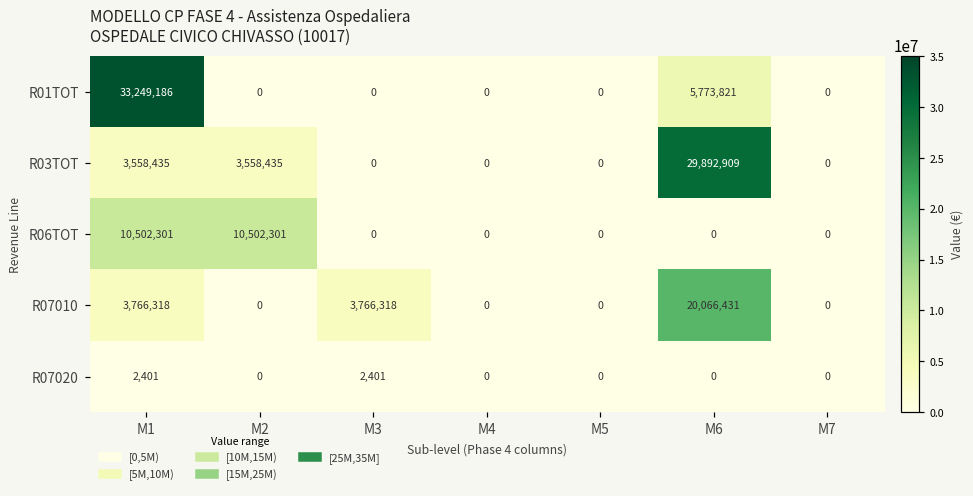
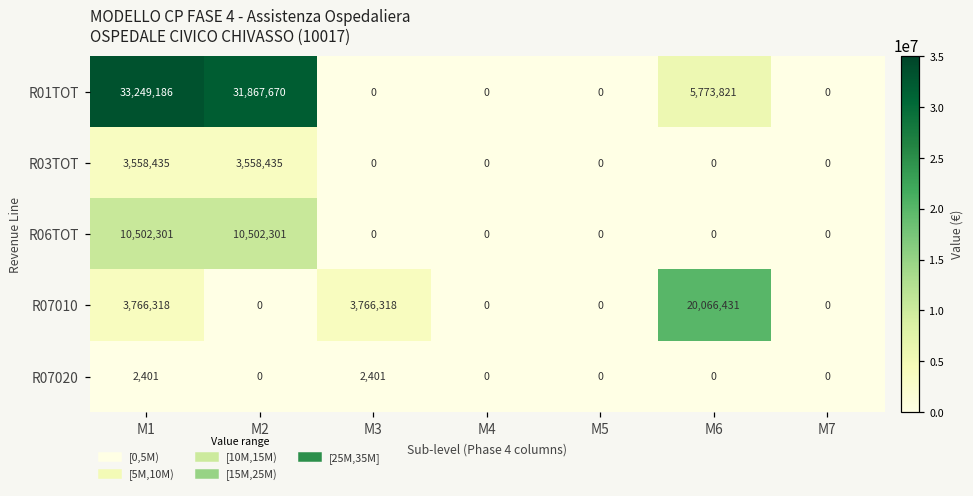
  {
    "R01TOT": {
      "M1": "33,249,186",
-     "M2": "0",
+     "M2": "31,867,670",
      "M3": "0",
      "M4": "0",
      "M5": "0",
      "M6": "5,773,821",
      "M7": "0"
    },
    "R03TOT": {
      "M1": "3,558,435",
      "M2": "3,558,435",
      "M3": "0",
      "M4": "0",
      "M5": "0",
-     "M6": "29,892,909",
+     "M6": "0",
      "M7": "0"
    },
    "R06TOT": {
      "M1": "10,502,301",
      "M2": "10,502,301",
      "M3": "0",
      "M4": "0",
      "M5": "0",
      "M6": "0",
      "M7": "0"
    },
    "R07010": {
      "M1": "3,766,318",
      "M2": "0",
      "M3": "3,766,318",
      "M4": "0",
      "M5": "0",
      "M6": "20,066,431",
      "M7": "0"
    },
    "R07020": {
      "M1": "2,401",
      "M2": "0",
      "M3": "2,401",
      "M4": "0",
      "M5": "0",
      "M6": "0",
      "M7": "0"
    }
  }
